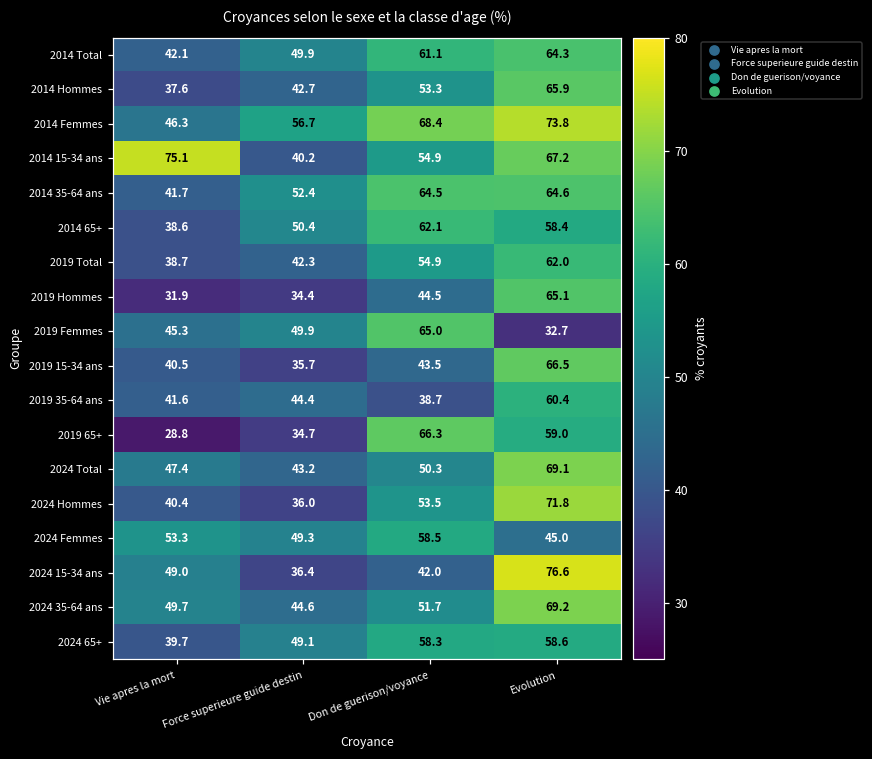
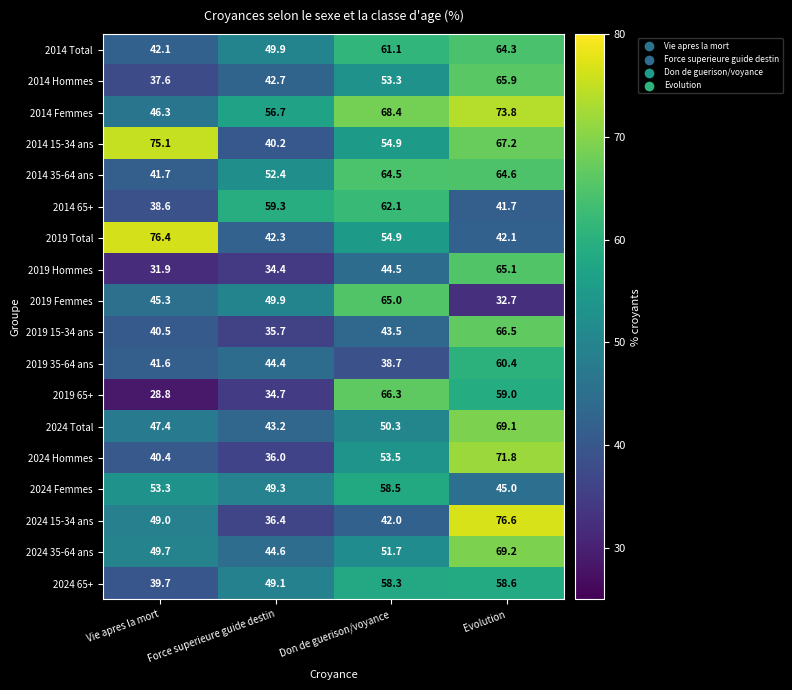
  {
    "2014 Total": {
      "Vie apres la mort": 42.1,
      "Force superieure guide destin": 49.9,
      "Don de guerison/voyance": 61.1,
      "Evolution": 64.3
    },
    "2014 Hommes": {
      "Vie apres la mort": 37.6,
      "Force superieure guide destin": 42.7,
      "Don de guerison/voyance": 53.3,
      "Evolution": 65.9
    },
    "2014 Femmes": {
      "Vie apres la mort": 46.3,
      "Force superieure guide destin": 56.7,
      "Don de guerison/voyance": 68.4,
      "Evolution": 73.8
    },
    "2014 15-34 ans": {
      "Vie apres la mort": 75.1,
      "Force superieure guide destin": 40.2,
      "Don de guerison/voyance": 54.9,
      "Evolution": 67.2
    },
    "2014 35-64 ans": {
      "Vie apres la mort": 41.7,
      "Force superieure guide destin": 52.4,
      "Don de guerison/voyance": 64.5,
      "Evolution": 64.6
    },
    "2014 65+": {
      "Vie apres la mort": 38.6,
-     "Force superieure guide destin": 50.4,
+     "Force superieure guide destin": 59.3,
      "Don de guerison/voyance": 62.1,
-     "Evolution": 58.4
+     "Evolution": 41.7
    },
    "2019 Total": {
-     "Vie apres la mort": 38.7,
+     "Vie apres la mort": 76.4,
      "Force superieure guide destin": 42.3,
      "Don de guerison/voyance": 54.9,
-     "Evolution": 62.0
+     "Evolution": 42.1
    },
    "2019 Hommes": {
      "Vie apres la mort": 31.9,
      "Force superieure guide destin": 34.4,
      "Don de guerison/voyance": 44.5,
      "Evolution": 65.1
    },
    "2019 Femmes": {
      "Vie apres la mort": 45.3,
      "Force superieure guide destin": 49.9,
      "Don de guerison/voyance": 65.0,
      "Evolution": 32.7
    },
    "2019 15-34 ans": {
      "Vie apres la mort": 40.5,
      "Force superieure guide destin": 35.7,
      "Don de guerison/voyance": 43.5,
      "Evolution": 66.5
    },
    "2019 35-64 ans": {
      "Vie apres la mort": 41.6,
      "Force superieure guide destin": 44.4,
      "Don de guerison/voyance": 38.7,
      "Evolution": 60.4
    },
    "2019 65+": {
      "Vie apres la mort": 28.8,
      "Force superieure guide destin": 34.7,
      "Don de guerison/voyance": 66.3,
      "Evolution": 59.0
    },
    "2024 Total": {
      "Vie apres la mort": 47.4,
      "Force superieure guide destin": 43.2,
      "Don de guerison/voyance": 50.3,
      "Evolution": 69.1
    },
    "2024 Hommes": {
      "Vie apres la mort": 40.4,
      "Force superieure guide destin": 36.0,
      "Don de guerison/voyance": 53.5,
      "Evolution": 71.8
    },
    "2024 Femmes": {
      "Vie apres la mort": 53.3,
      "Force superieure guide destin": 49.3,
      "Don de guerison/voyance": 58.5,
      "Evolution": 45.0
    },
    "2024 15-34 ans": {
      "Vie apres la mort": 49.0,
      "Force superieure guide destin": 36.4,
      "Don de guerison/voyance": 42.0,
      "Evolution": 76.6
    },
    "2024 35-64 ans": {
      "Vie apres la mort": 49.7,
      "Force superieure guide destin": 44.6,
      "Don de guerison/voyance": 51.7,
      "Evolution": 69.2
    },
    "2024 65+": {
      "Vie apres la mort": 39.7,
      "Force superieure guide destin": 49.1,
      "Don de guerison/voyance": 58.3,
      "Evolution": 58.6
    }
  }
